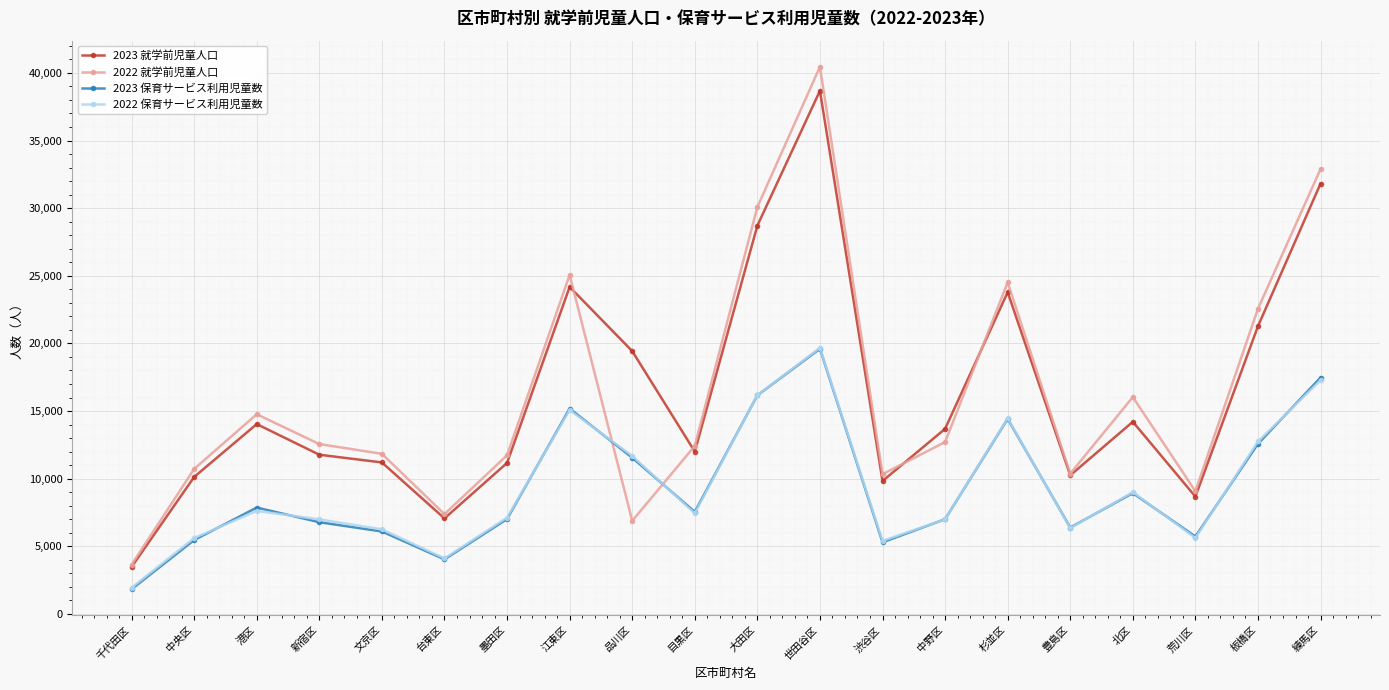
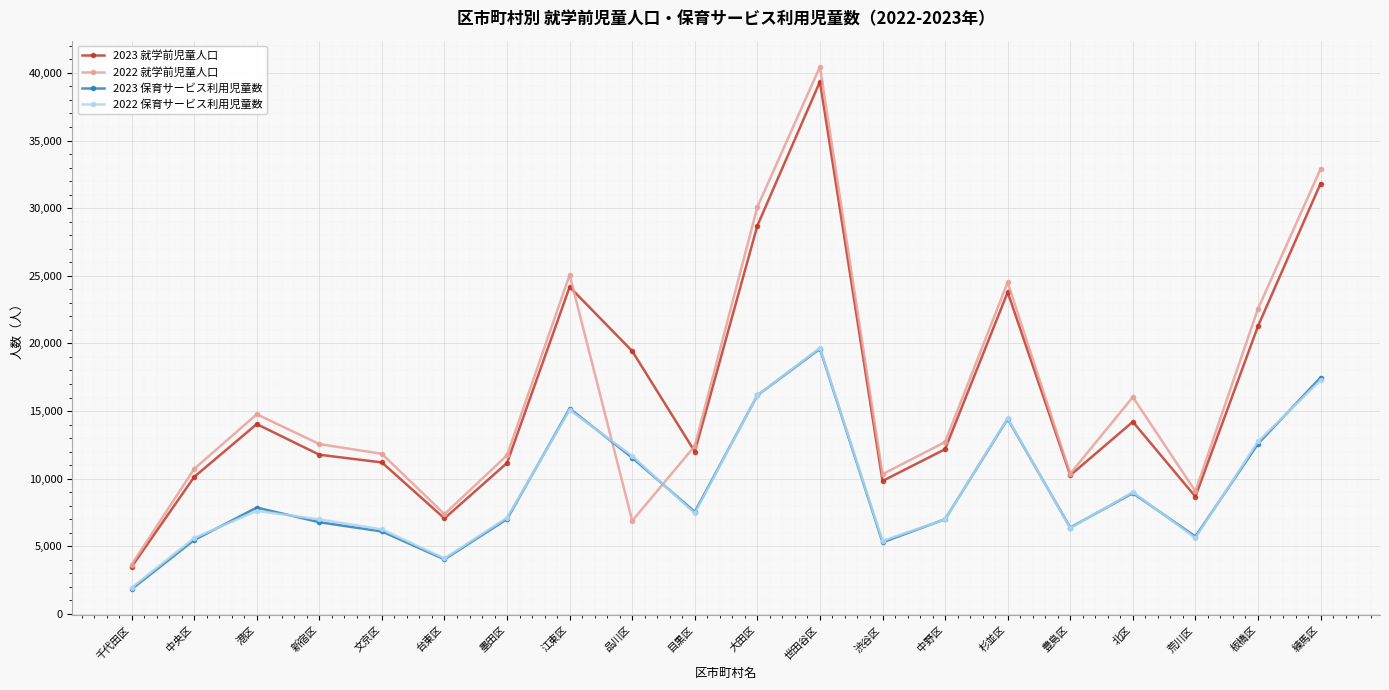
  {
    "2023 就学前児童人口": {
      "中央区": "10,100",
      "港区": "14,000",
      "新宿区": "11,800",
      "文京区": "11,200",
      "台東区": "7,100",
      "墨田区": "11,200",
      "江東区": "24,200",
      "品川区": "19,400",
      "目黒区": "12,000",
      "大田区": "28,700",
-     "世田谷区": "38,700",
+     "世田谷区": "39,400",
      "渋谷区": "9,800",
-     "中野区": "13,700",
+     "中野区": "12,200",
      "杉並区": "23,800",
      "北区": "14,200",
      "荒川区": "8,700",
      "板橋区": "21,300",
      "練馬区": "31,800"
    },
    "2022 就学前児童人口": {
      "中央区": "10,700",
      "港区": "14,800",
      "新宿区": "12,600",
      "文京区": "11,800",
      "台東区": "7,400",
      "墨田区": "11,700",
      "江東区": "25,100",
      "品川区": "6,900",
      "目黒区": "12,400",
      "大田区": "30,100",
      "世田谷区": "40,400",
      "渋谷区": "10,300",
      "中野区": "12,700",
      "杉並区": "24,500",
      "北区": "16,000",
      "荒川区": "9,100",
      "板橋区": "22,600",
      "練馬区": "32,900"
    },
    "2023 保育サービス利用児童数": {
      "港区": "7,900",
      "新宿区": "6,800",
      "練馬区": "17,500"
    },
    "2022 保育サービス利用児童数": {
      "港区": "7,600",
      "新宿区": "7,000",
      "練馬区": "17,300"
    }
  }
